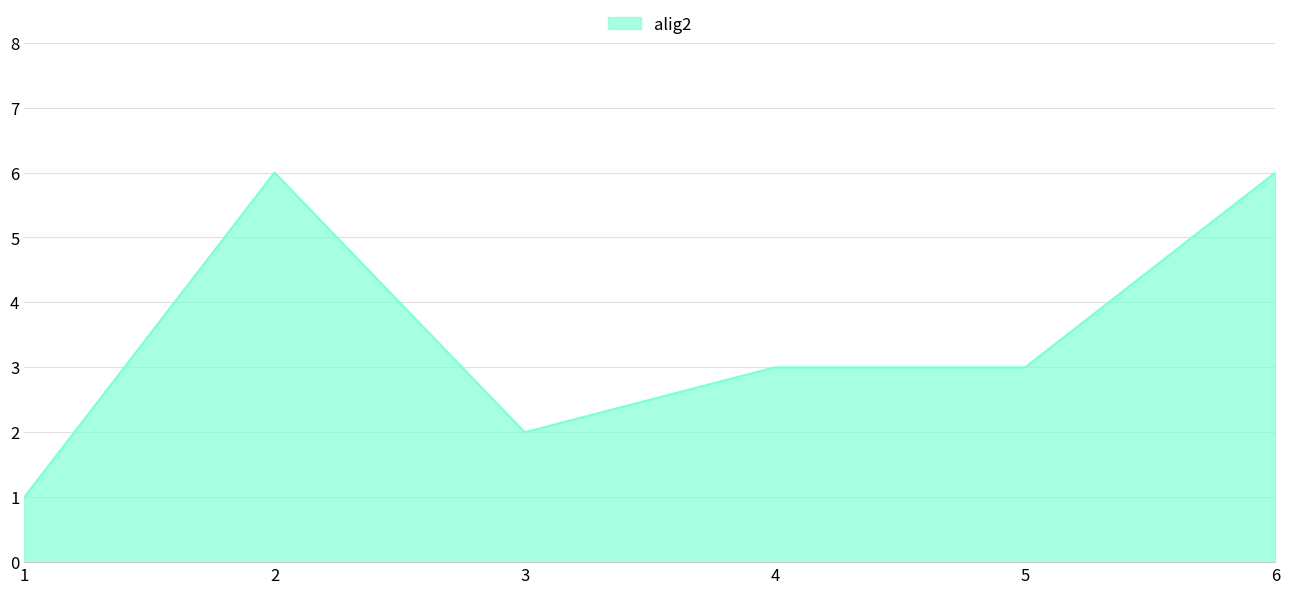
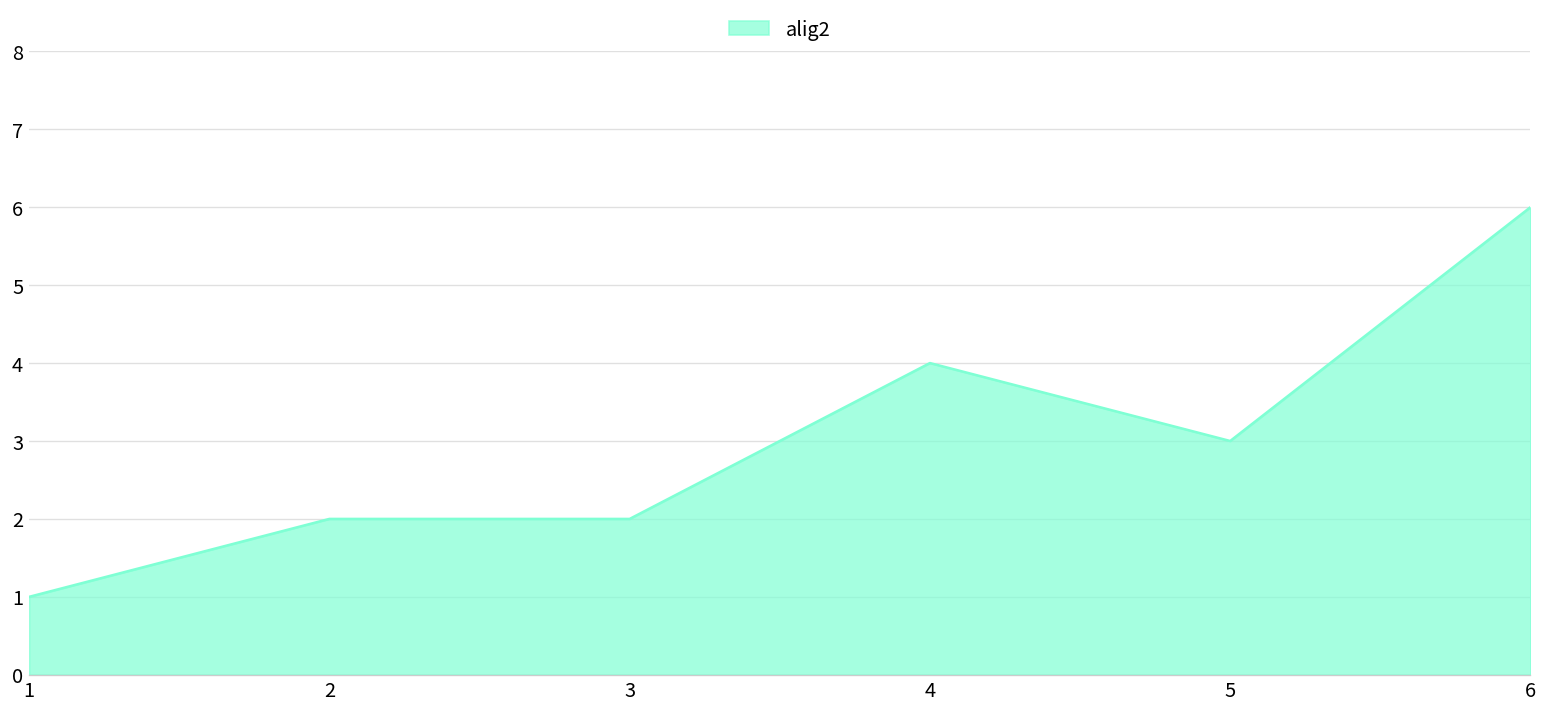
  {
    "1": 1,
-   "2": 6,
+   "2": 2,
    "3": 2,
-   "4": 3,
+   "4": 4,
    "5": 3,
    "6": 6
  }
